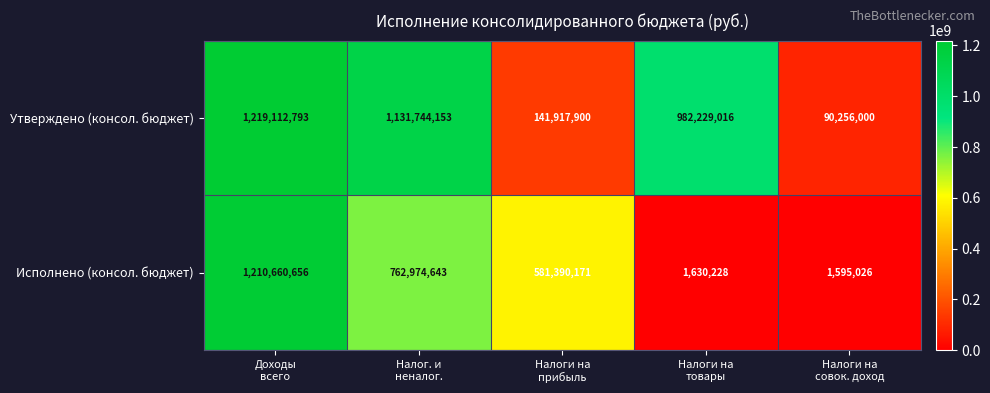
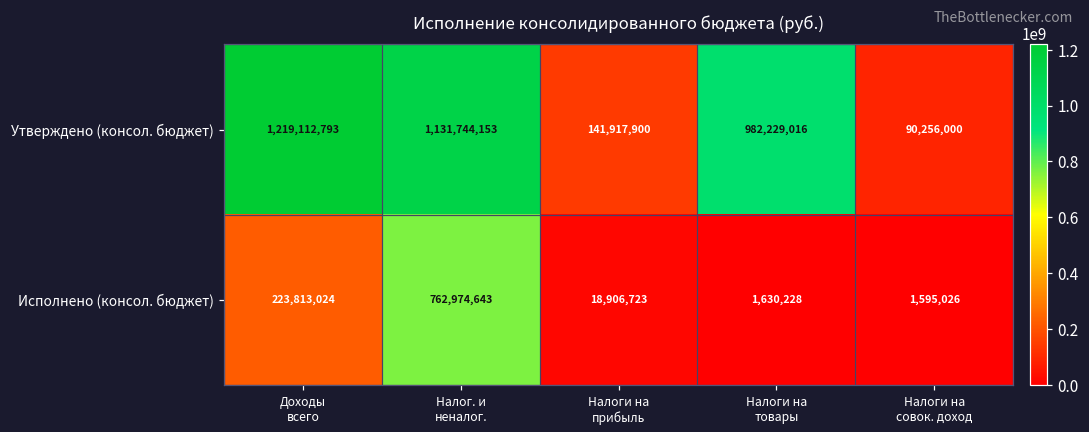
  {
    "Утверждено (консол. бюджет)": {
      "Доходы всего": "1,219,112,793",
      "Налог. и неналог.": "1,131,744,153",
      "Налоги на прибыль": "141,917,900",
      "Налоги на товары": "982,229,016",
      "Налоги на совок. доход": "90,256,000"
    },
    "Исполнено (консол. бюджет)": {
-     "Доходы всего": "1,210,660,656",
+     "Доходы всего": "223,813,024",
      "Налог. и неналог.": "762,974,643",
-     "Налоги на прибыль": "581,390,171",
+     "Налоги на прибыль": "18,906,723",
      "Налоги на товары": "1,630,228",
      "Налоги на совок. доход": "1,595,026"
    }
  }
